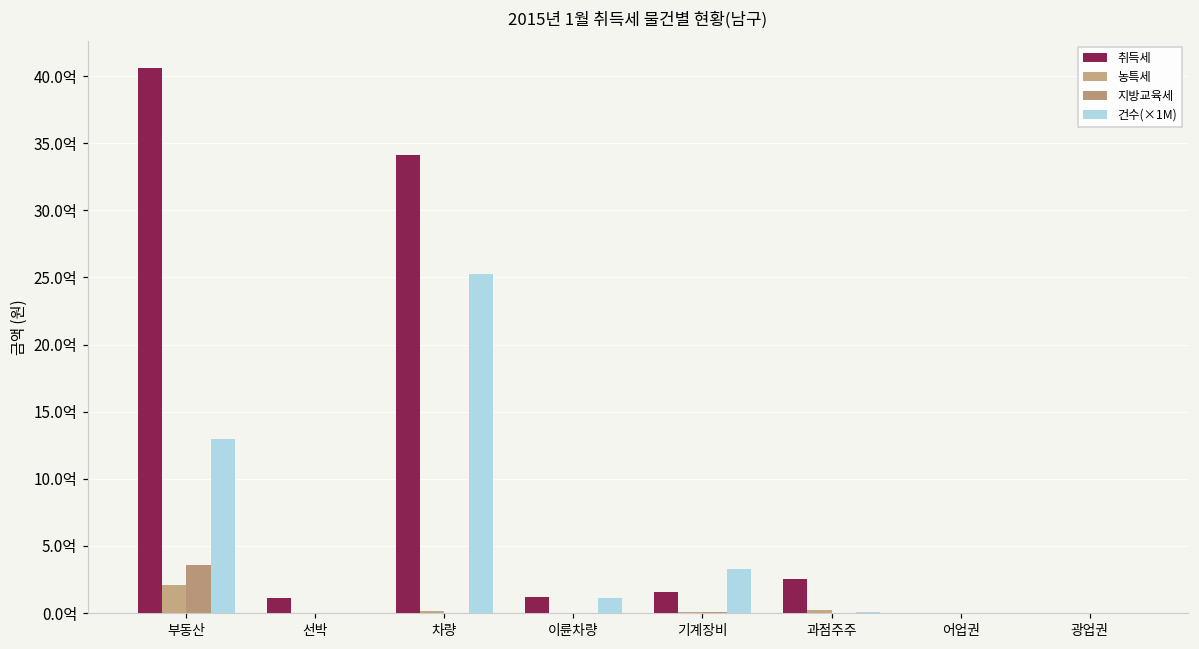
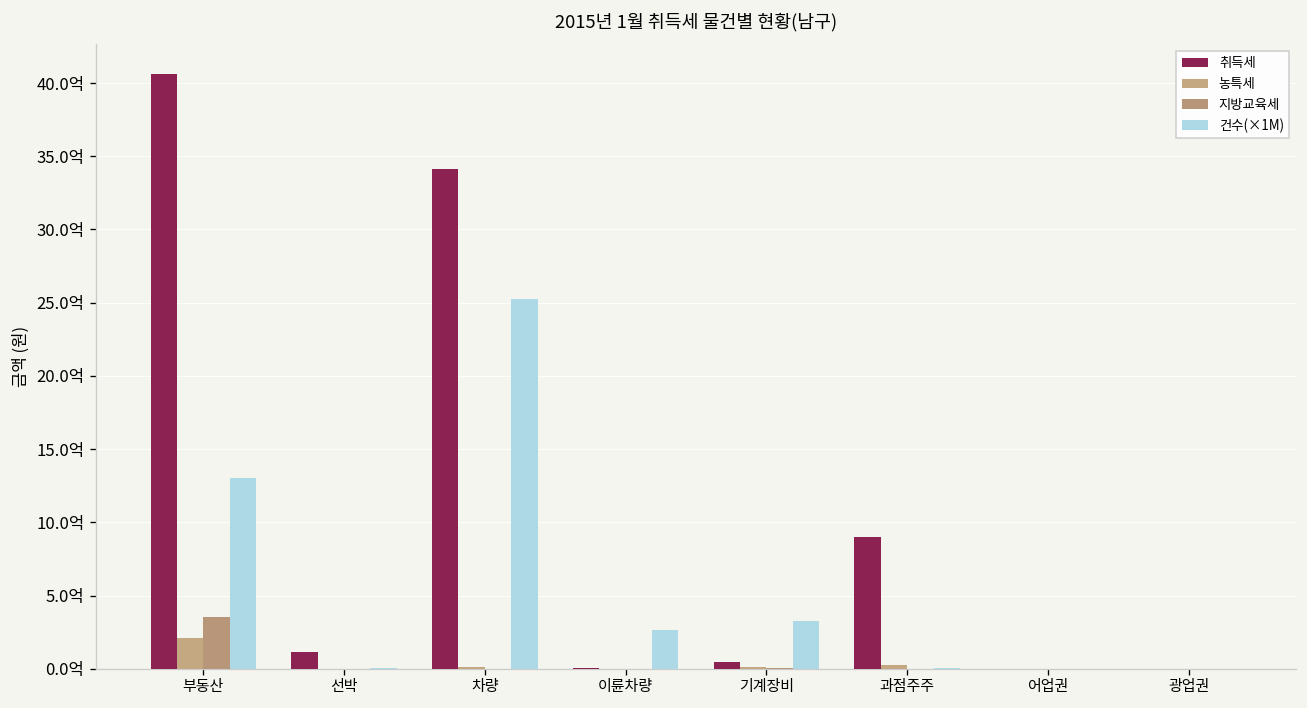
  {
    "취득세": {
      "부동산": "40.6억",
      "선박": "1.1억",
      "차량": "34.1억",
-     "이륜차량": "1.2억",
-     "기계장비": "1.6억",
-     "과점주주": "2.5억"
+     "이륜차량": "0.0억",
+     "기계장비": "0.5억",
+     "과점주주": "9.0억"
    },
    "건수(×1M)": {
      "부동산": "13.0억",
      "차량": "25.2억",
-     "이륜차량": "1.1억",
+     "이륜차량": "2.7억",
      "기계장비": "3.3억"
    }
  }
